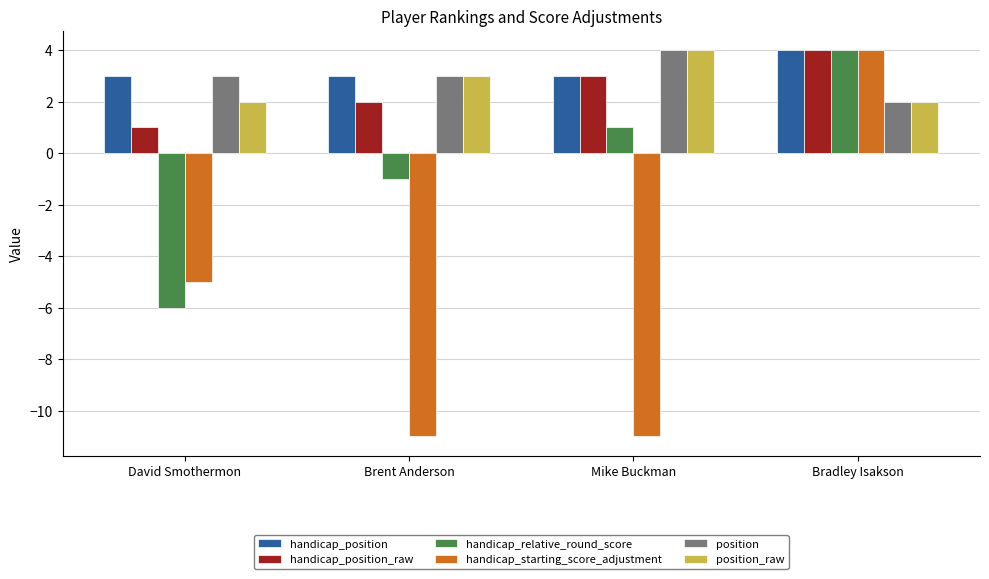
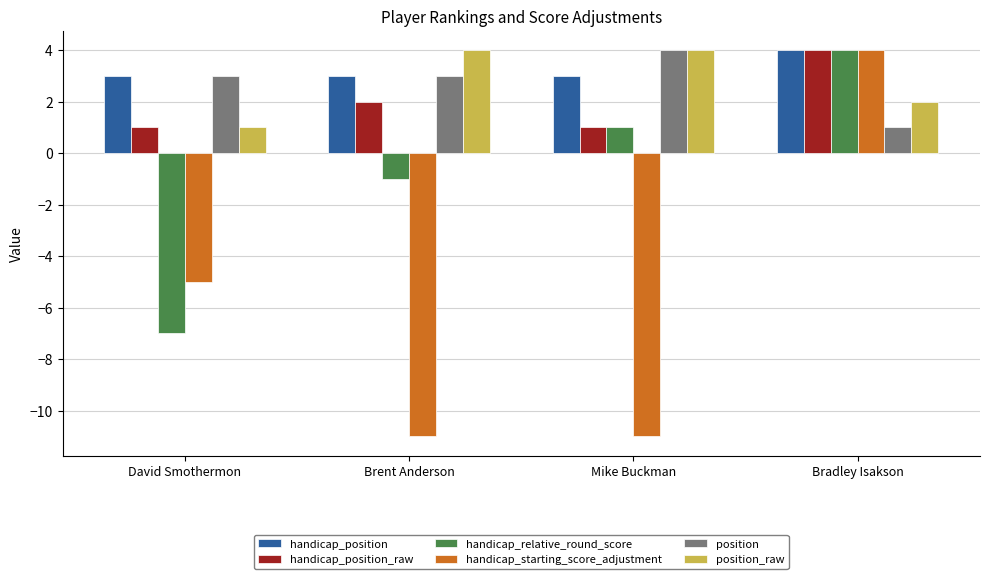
  {
    "handicap_position": {
      "David Smothermon": 3,
      "Brent Anderson": 3,
      "Mike Buckman": 3,
      "Bradley Isakson": 4
    },
    "handicap_position_raw": {
      "David Smothermon": 1,
      "Brent Anderson": 2,
-     "Mike Buckman": 3,
+     "Mike Buckman": 1,
      "Bradley Isakson": 4
    },
    "handicap_relative_round_score": {
-     "David Smothermon": -6,
+     "David Smothermon": -7,
      "Brent Anderson": -1,
      "Mike Buckman": 1,
      "Bradley Isakson": 4
    },
    "handicap_starting_score_adjustment": {
      "David Smothermon": -5,
      "Brent Anderson": -11,
      "Mike Buckman": -11,
      "Bradley Isakson": 4
    },
    "position": {
      "David Smothermon": 3,
      "Brent Anderson": 3,
      "Mike Buckman": 4,
-     "Bradley Isakson": 2
+     "Bradley Isakson": 1
    },
    "position_raw": {
-     "David Smothermon": 2,
-     "Brent Anderson": 3,
+     "David Smothermon": 1,
+     "Brent Anderson": 4,
      "Mike Buckman": 4,
      "Bradley Isakson": 2
    }
  }
